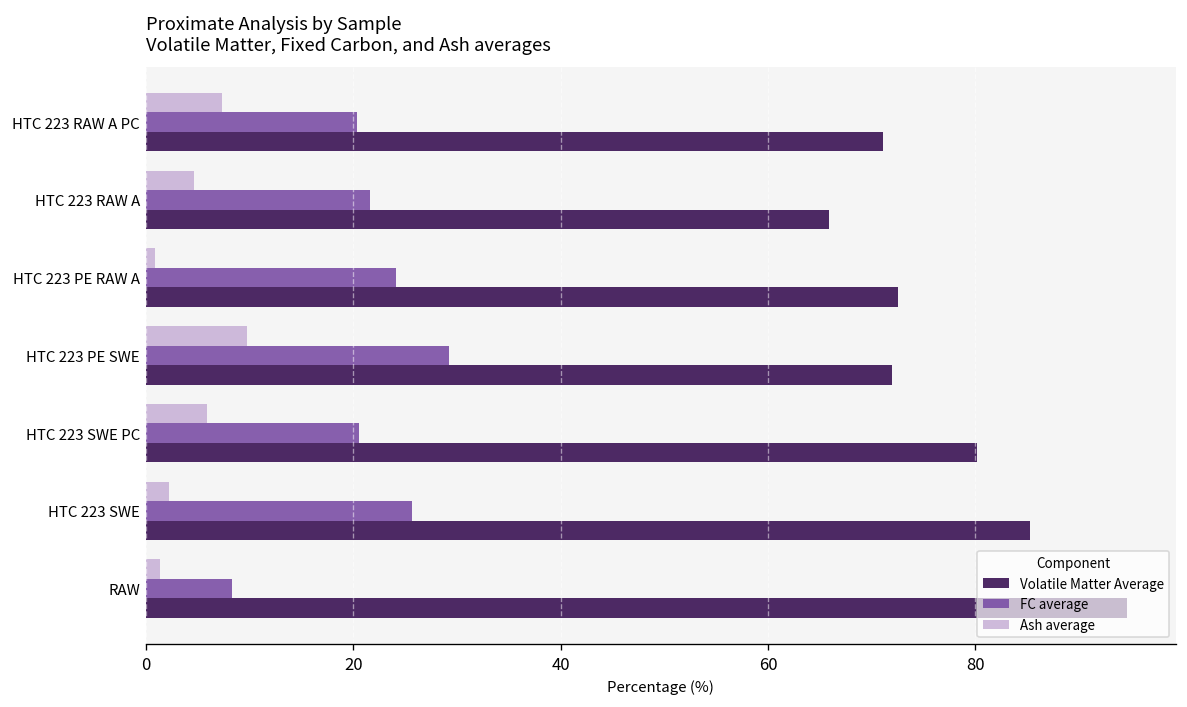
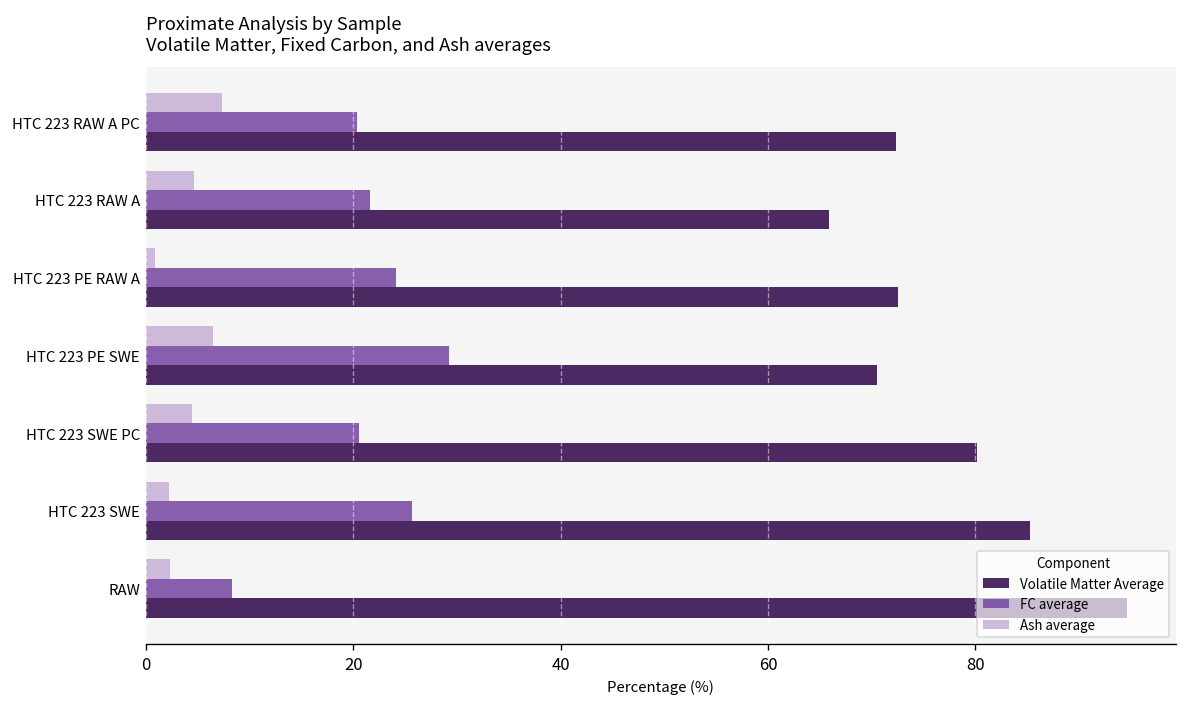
  {
    "Volatile Matter Average": {
-     "HTC 223 RAW A PC": 71,
+     "HTC 223 RAW A PC": 72,
      "HTC 223 RAW A": 66,
      "HTC 223 PE RAW A": 73,
-     "HTC 223 PE SWE": 72,
+     "HTC 223 PE SWE": 70,
      "HTC 223 SWE PC": 80,
      "HTC 223 SWE": 85
    },
    "FC average": {
      "HTC 223 RAW A PC": 20,
      "HTC 223 RAW A": 22,
      "HTC 223 PE RAW A": 24,
      "HTC 223 PE SWE": 29,
      "HTC 223 SWE PC": 21,
      "HTC 223 SWE": 26,
      "RAW": 8
    },
    "Ash average": {
      "HTC 223 RAW A PC": 7,
      "HTC 223 RAW A": 5,
      "HTC 223 PE RAW A": 1,
-     "HTC 223 PE SWE": 10,
-     "HTC 223 SWE PC": 6,
+     "HTC 223 PE SWE": 7,
+     "HTC 223 SWE PC": 4,
      "HTC 223 SWE": 2,
-     "RAW": 1
+     "RAW": 2
    }
  }
